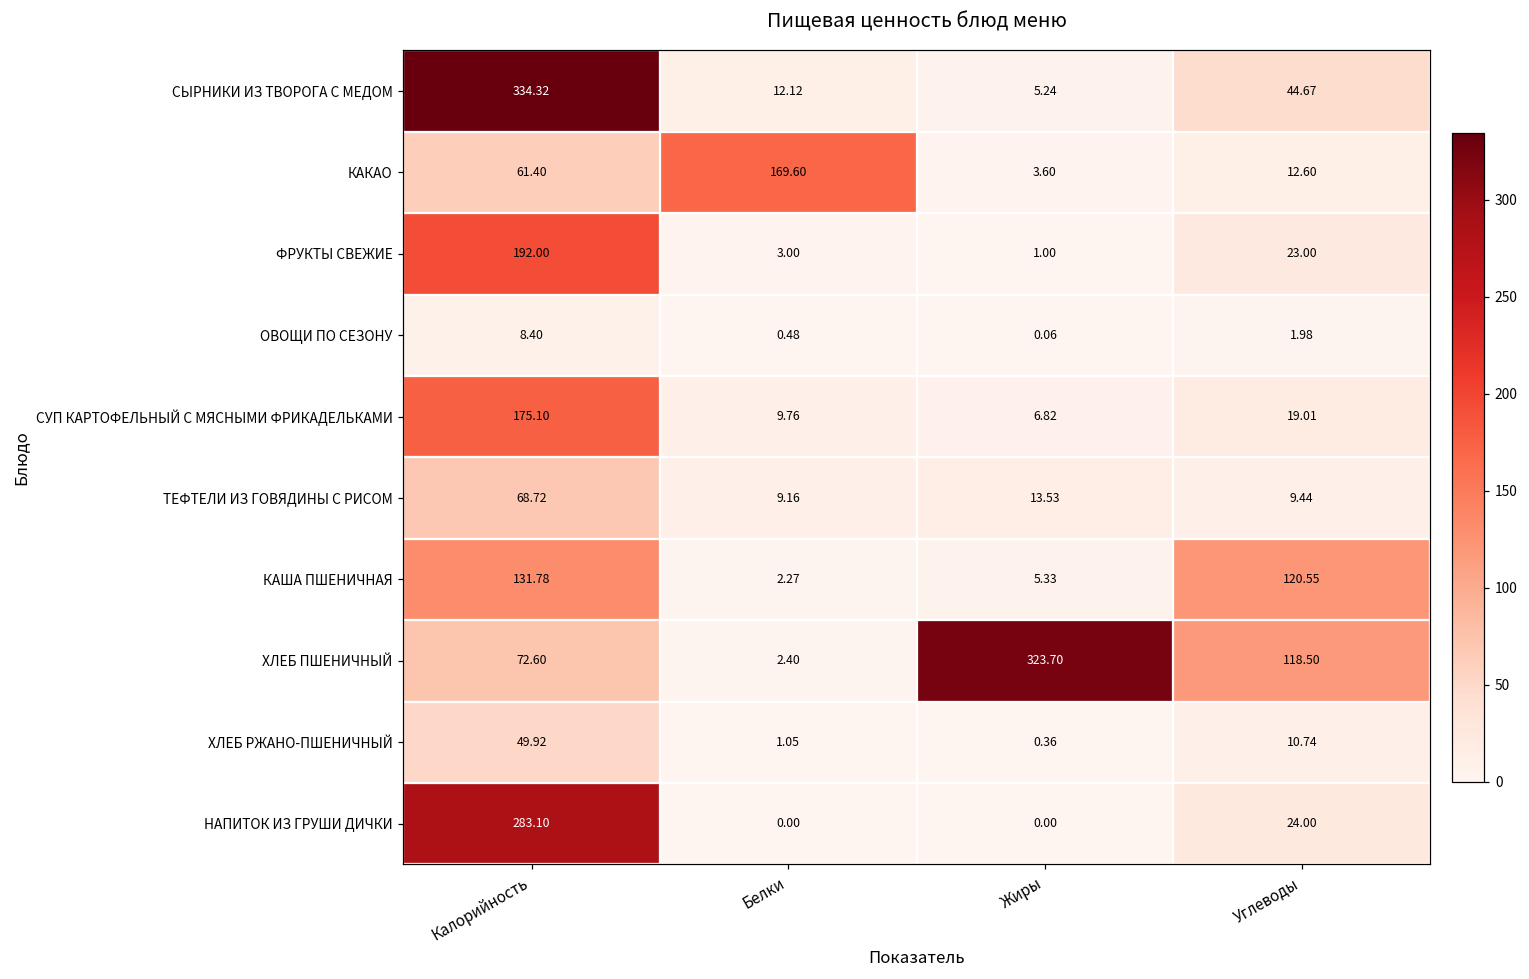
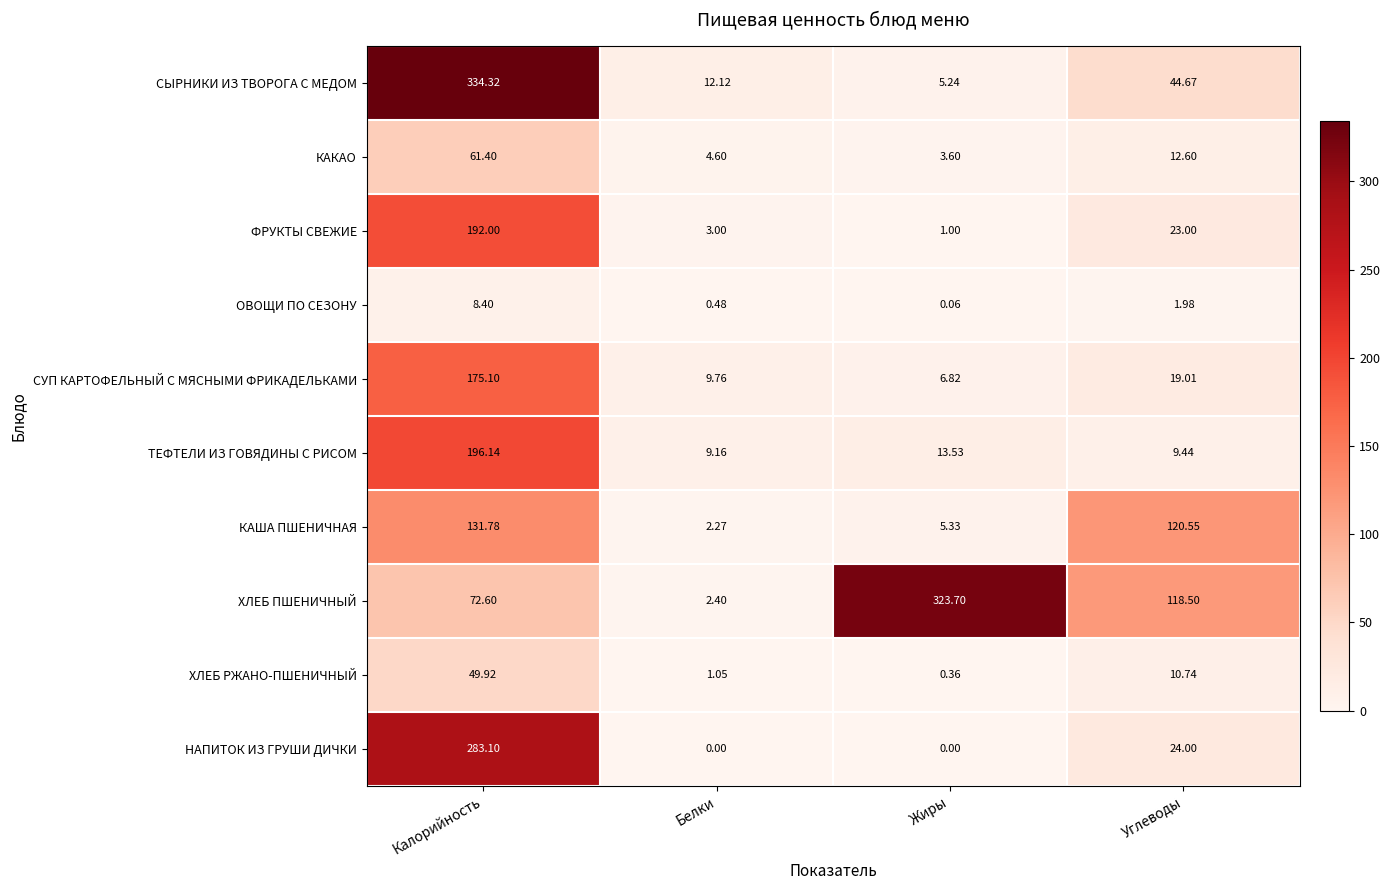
  {
    "СЫРНИКИ ИЗ ТВОРОГА С МЕДОМ": {
      "Калорийность": 334.32,
      "Белки": 12.12,
      "Жиры": 5.24,
      "Углеводы": 44.67
    },
    "КАКАО": {
      "Калорийность": 61.40,
-     "Белки": 169.60,
+     "Белки": 4.60,
      "Жиры": 3.60,
      "Углеводы": 12.60
    },
    "ФРУКТЫ СВЕЖИЕ": {
      "Калорийность": 192.00,
      "Белки": 3.00,
      "Жиры": 1.00,
      "Углеводы": 23.00
    },
    "ОВОЩИ ПО СЕЗОНУ": {
      "Калорийность": 8.40,
      "Белки": 0.48,
      "Жиры": 0.06,
      "Углеводы": 1.98
    },
    "СУП КАРТОФЕЛЬНЫЙ С МЯСНЫМИ ФРИКАДЕЛЬКАМИ": {
      "Калорийность": 175.10,
      "Белки": 9.76,
      "Жиры": 6.82,
      "Углеводы": 19.01
    },
    "ТЕФТЕЛИ ИЗ ГОВЯДИНЫ С РИСОМ": {
-     "Калорийность": 68.72,
+     "Калорийность": 196.14,
      "Белки": 9.16,
      "Жиры": 13.53,
      "Углеводы": 9.44
    },
    "КАША ПШЕНИЧНАЯ": {
      "Калорийность": 131.78,
      "Белки": 2.27,
      "Жиры": 5.33,
      "Углеводы": 120.55
    },
    "ХЛЕБ ПШЕНИЧНЫЙ": {
      "Калорийность": 72.60,
      "Белки": 2.40,
      "Жиры": 323.70,
      "Углеводы": 118.50
    },
    "ХЛЕБ РЖАНО-ПШЕНИЧНЫЙ": {
      "Калорийность": 49.92,
      "Белки": 1.05,
      "Жиры": 0.36,
      "Углеводы": 10.74
    },
    "НАПИТОК ИЗ ГРУШИ ДИЧКИ": {
      "Калорийность": 283.10,
      "Белки": 0.00,
      "Жиры": 0.00,
      "Углеводы": 24.00
    }
  }
